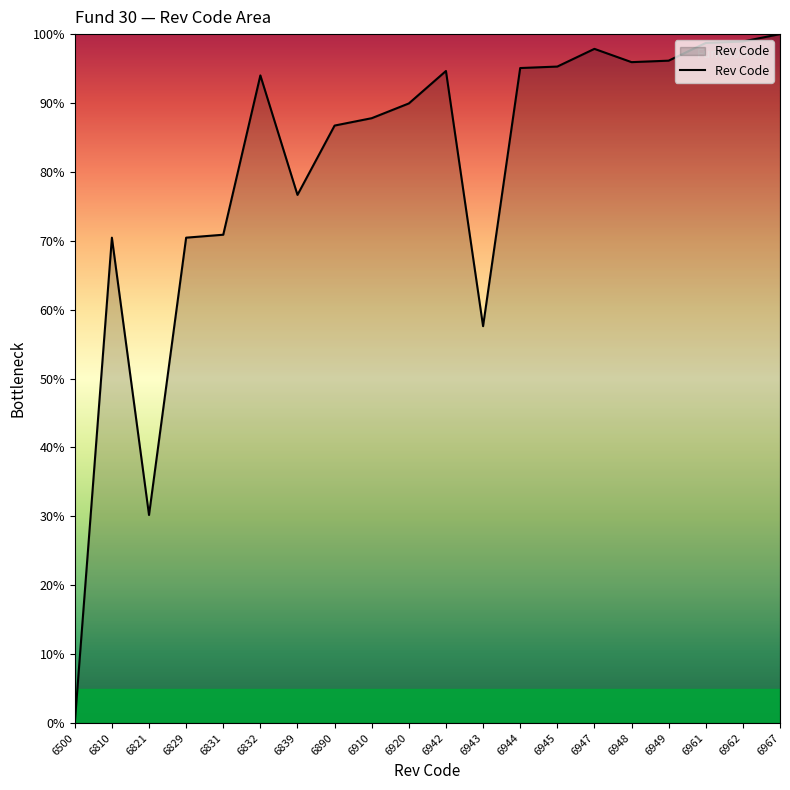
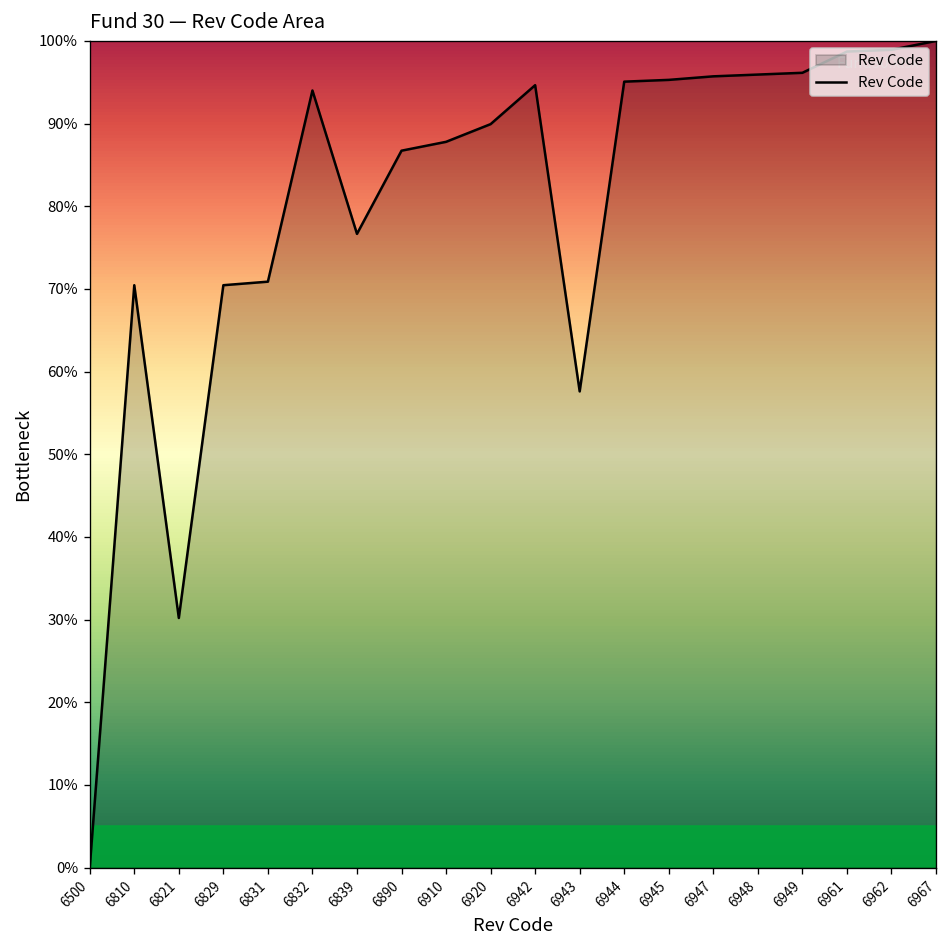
  {
    "6500": "0%",
    "6810": "70%",
    "6821": "30%",
    "6829": "70%",
    "6831": "71%",
    "6832": "94%",
    "6839": "77%",
    "6890": "87%",
    "6910": "88%",
    "6920": "90%",
    "6942": "95%",
    "6943": "58%",
    "6944": "95%",
    "6945": "95%",
-   "6947": "98%",
+   "6947": "96%",
    "6948": "96%",
    "6949": "96%",
    "6967": "100%"
  }
